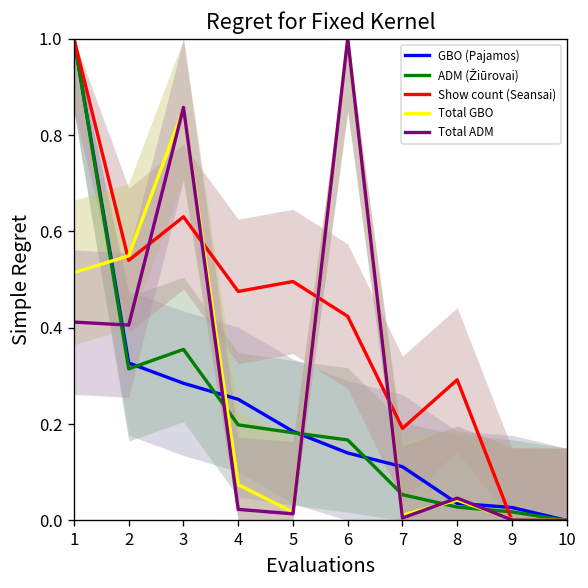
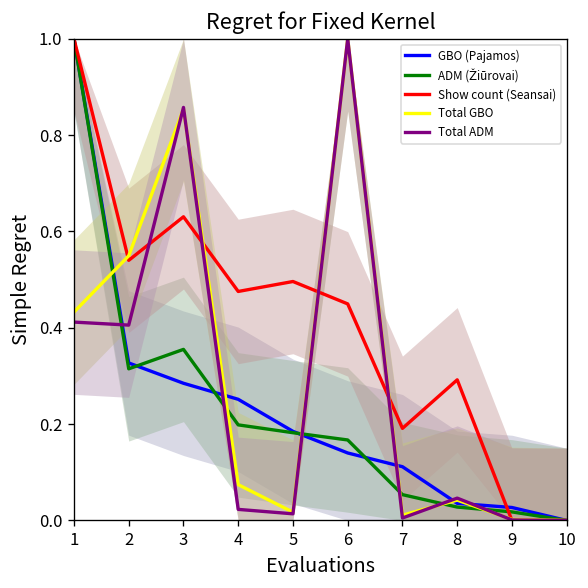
  {
    "GBO (Pajamos)": {
      "2": 0.33,
      "3": 0.28,
      "4": 0.25,
      "6": 0.14,
      "7": 0.11,
      "8": 0.04,
      "9": 0.03
    },
    "ADM (Žiūrovai)": {
      "2": 0.31,
      "3": 0.36,
      "4": 0.20,
      "6": 0.17,
      "7": 0.05,
      "8": 0.03,
      "9": 0.02
    },
    "Show count (Seansai)": {
      "2": 0.54,
      "3": 0.63,
      "4": 0.48,
      "5": 0.50,
-     "6": 0.42,
+     "6": 0.45,
      "7": 0.19,
      "8": 0.29
    },
    "Total GBO": {
-     "1": 0.51,
+     "1": 0.43,
      "4": 0.07
    },
    "Total ADM": {
      "1": 0.41,
      "2": 0.41,
      "4": 0.02
    }
  }
